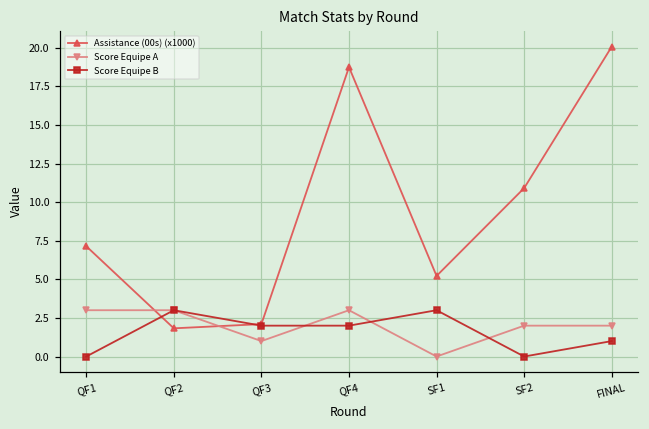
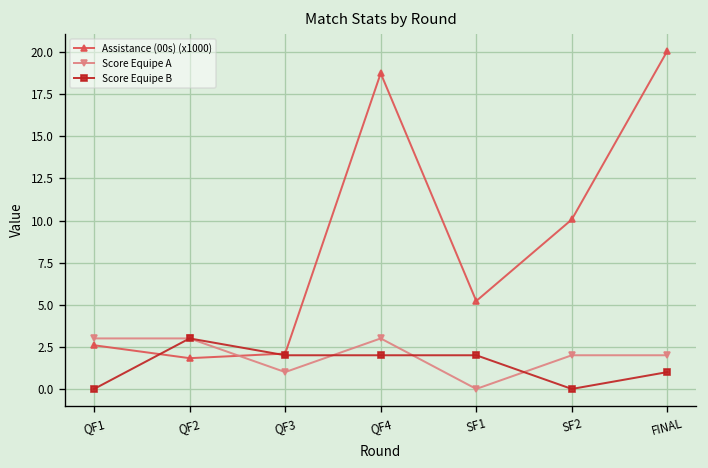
  {
    "Assistance (00s) (x1000)": {
-     "QF1": 7.1,
+     "QF1": 2.6,
      "QF2": 1.8,
      "QF4": 18.7,
      "SF1": 5.2,
-     "SF2": 10.9,
+     "SF2": 10.1,
      "FINAL": 20.1
    },
    "Score Equipe A": {
      "QF1": 3.0,
      "QF3": 1.0,
      "QF4": 3.0,
      "SF1": 0.0,
      "SF2": 2.0,
      "FINAL": 2.0
    },
    "Score Equipe B": {
      "QF1": 0,
      "QF4": 2,
-     "SF1": 3,
+     "SF1": 2,
      "SF2": 0,
      "FINAL": 1
    }
  }
